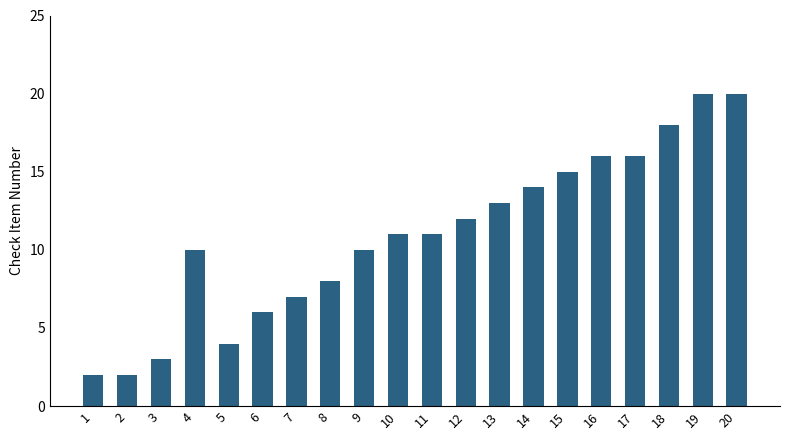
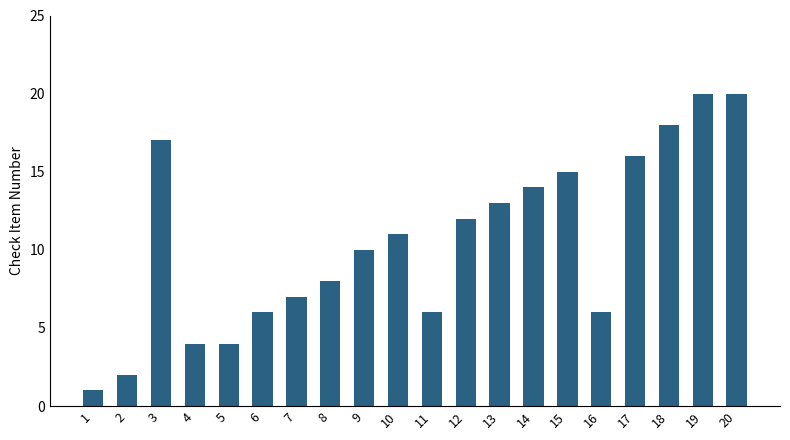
  {
-   "1": 2,
+   "1": 1,
    "2": 2,
-   "3": 3,
-   "4": 10,
+   "3": 17,
+   "4": 4,
    "5": 4,
    "6": 6,
    "7": 7,
    "8": 8,
    "9": 10,
    "10": 11,
-   "11": 11,
+   "11": 6,
    "12": 12,
    "13": 13,
    "14": 14,
    "15": 15,
-   "16": 16,
+   "16": 6,
    "17": 16,
    "18": 18,
    "19": 20,
    "20": 20
  }
